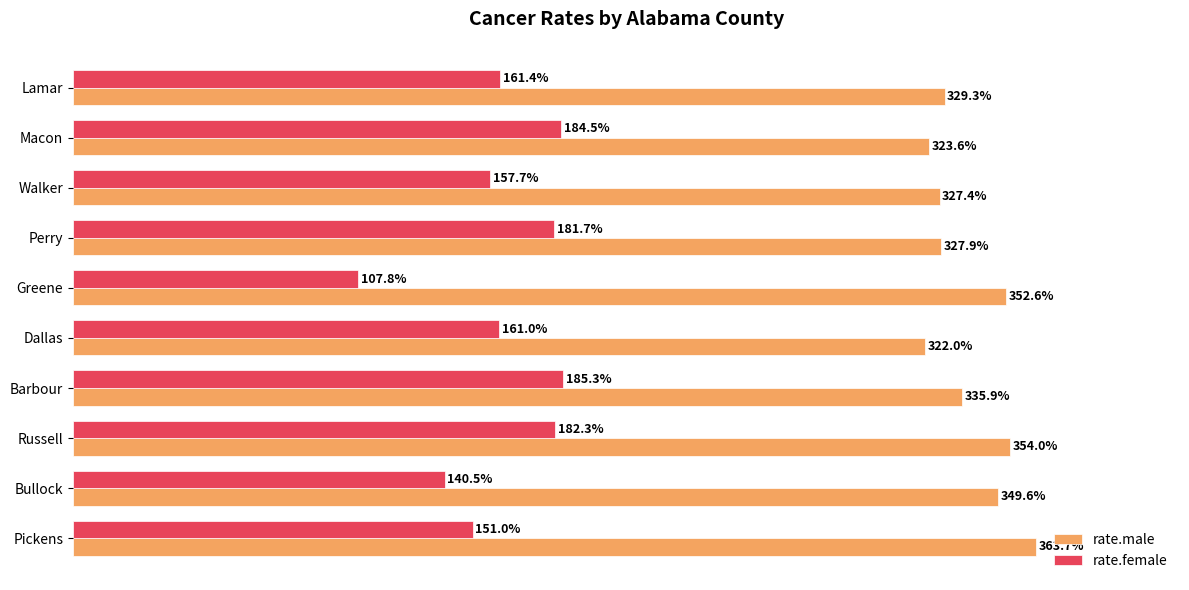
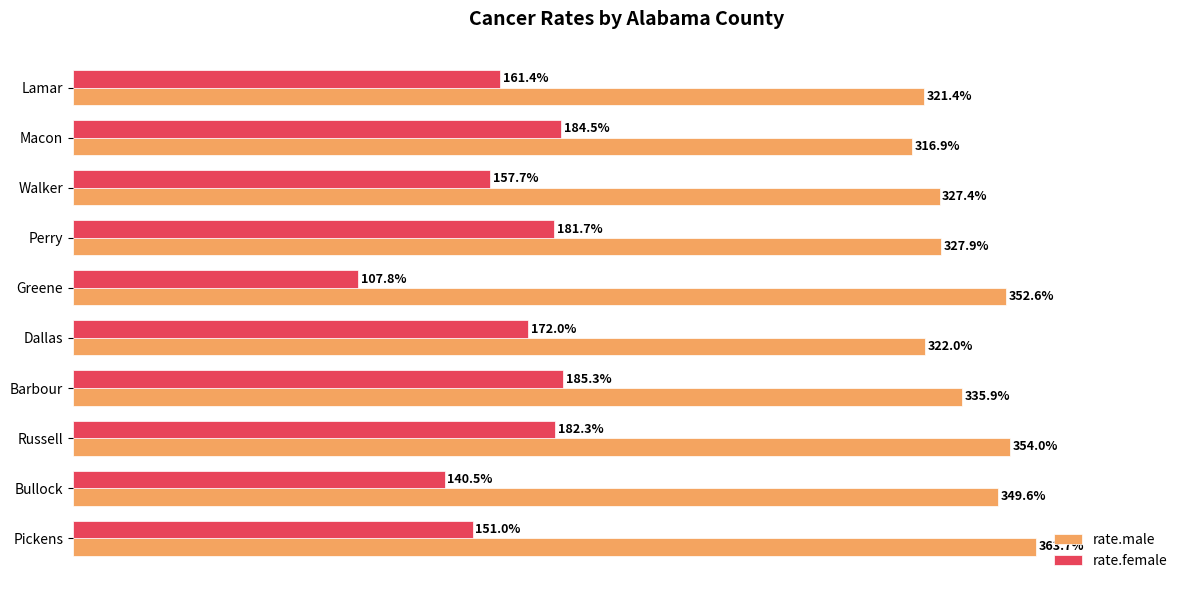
  {
    "rate.male": {
-     "Lamar": "329.3%",
-     "Macon": "323.6%",
+     "Lamar": "321.4%",
+     "Macon": "316.9%",
      "Walker": "327.4%",
      "Perry": "327.9%",
      "Greene": "352.6%",
      "Dallas": "322.0%",
      "Barbour": "335.9%",
      "Russell": "354.0%",
      "Bullock": "349.6%",
      "Pickens": "363.7%"
    },
    "rate.female": {
      "Lamar": "161.4%",
      "Macon": "184.5%",
      "Walker": "157.7%",
      "Perry": "181.7%",
      "Greene": "107.8%",
-     "Dallas": "161.0%",
+     "Dallas": "172.0%",
      "Barbour": "185.3%",
      "Russell": "182.3%",
      "Bullock": "140.5%",
      "Pickens": "151.0%"
    }
  }
